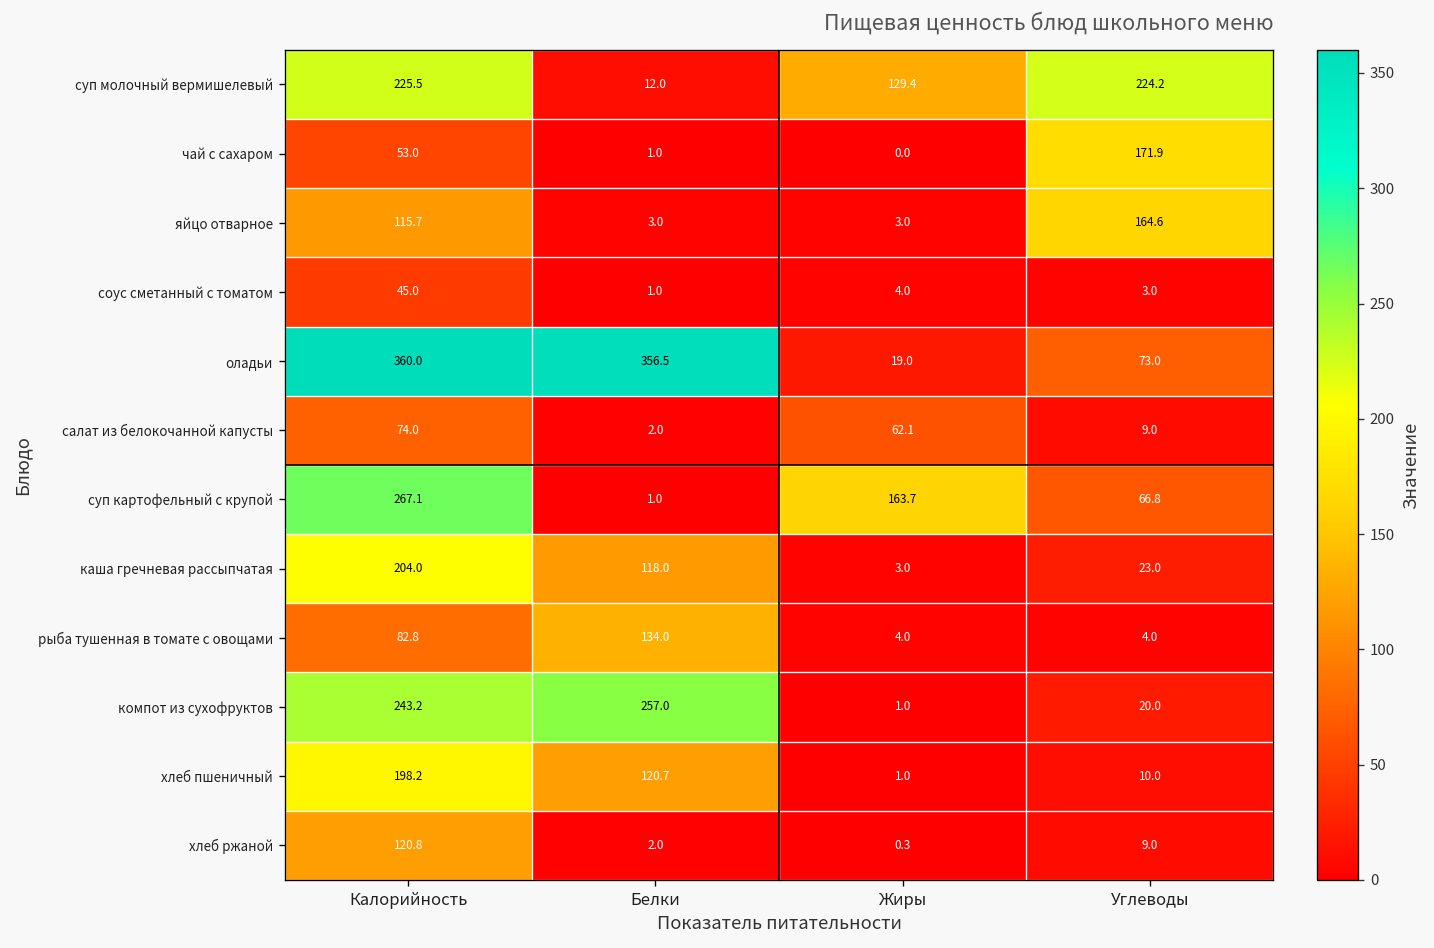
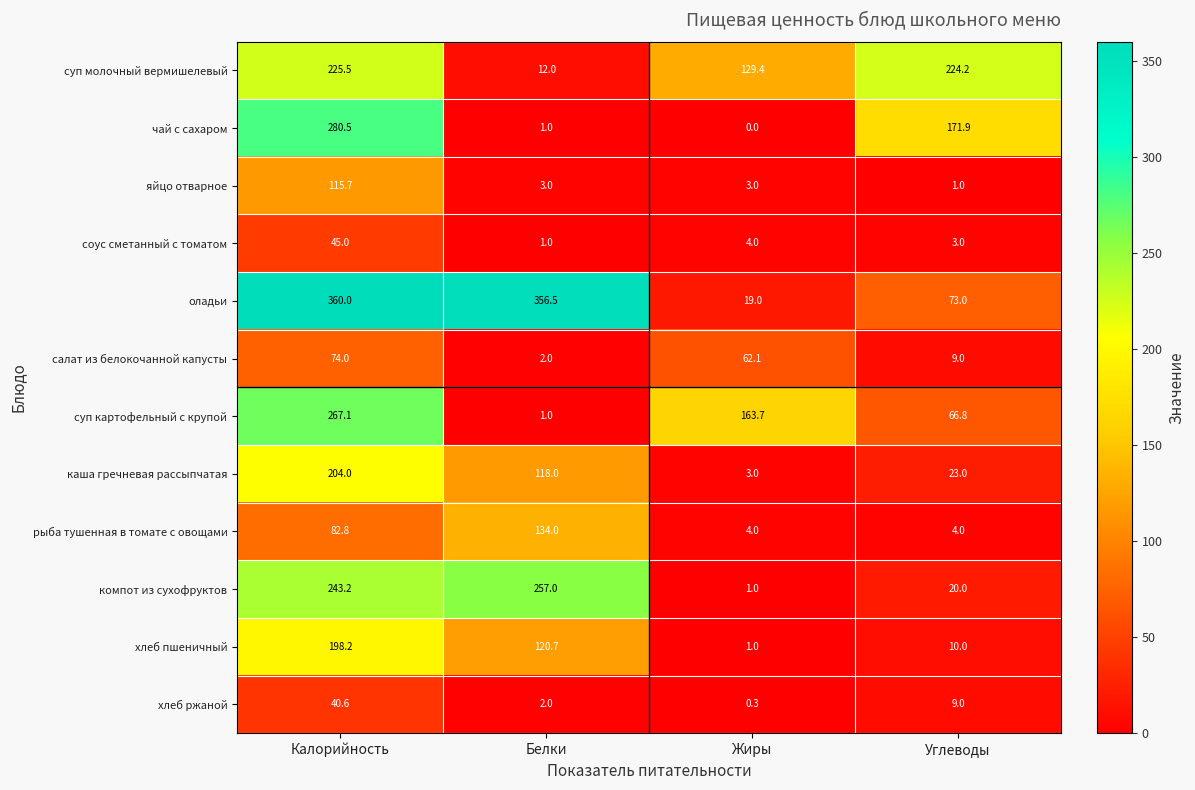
  {
    "суп молочный вермишелевый": {
      "Калорийность": 225.5,
      "Белки": 12.0,
      "Жиры": 129.4,
      "Углеводы": 224.2
    },
    "чай с сахаром": {
-     "Калорийность": 53.0,
+     "Калорийность": 280.5,
      "Белки": 1.0,
      "Жиры": 0.0,
      "Углеводы": 171.9
    },
    "яйцо отварное": {
      "Калорийность": 115.7,
      "Белки": 3.0,
      "Жиры": 3.0,
-     "Углеводы": 164.6
+     "Углеводы": 1.0
    },
    "соус сметанный с томатом": {
      "Калорийность": 45.0,
      "Белки": 1.0,
      "Жиры": 4.0,
      "Углеводы": 3.0
    },
    "оладьи": {
      "Калорийность": 360.0,
      "Белки": 356.5,
      "Жиры": 19.0,
      "Углеводы": 73.0
    },
    "салат из белокочанной капусты": {
      "Калорийность": 74.0,
      "Белки": 2.0,
      "Жиры": 62.1,
      "Углеводы": 9.0
    },
    "суп картофельный с крупой": {
      "Калорийность": 267.1,
      "Белки": 1.0,
      "Жиры": 163.7,
      "Углеводы": 66.8
    },
    "каша гречневая рассыпчатая": {
      "Калорийность": 204.0,
      "Белки": 118.0,
      "Жиры": 3.0,
      "Углеводы": 23.0
    },
    "рыба тушенная в томате с овощами": {
      "Калорийность": 82.8,
      "Белки": 134.0,
      "Жиры": 4.0,
      "Углеводы": 4.0
    },
    "компот из сухофруктов": {
      "Калорийность": 243.2,
      "Белки": 257.0,
      "Жиры": 1.0,
      "Углеводы": 20.0
    },
    "хлеб пшеничный": {
      "Калорийность": 198.2,
      "Белки": 120.7,
      "Жиры": 1.0,
      "Углеводы": 10.0
    },
    "хлеб ржаной": {
-     "Калорийность": 120.8,
+     "Калорийность": 40.6,
      "Белки": 2.0,
      "Жиры": 0.3,
      "Углеводы": 9.0
    }
  }
